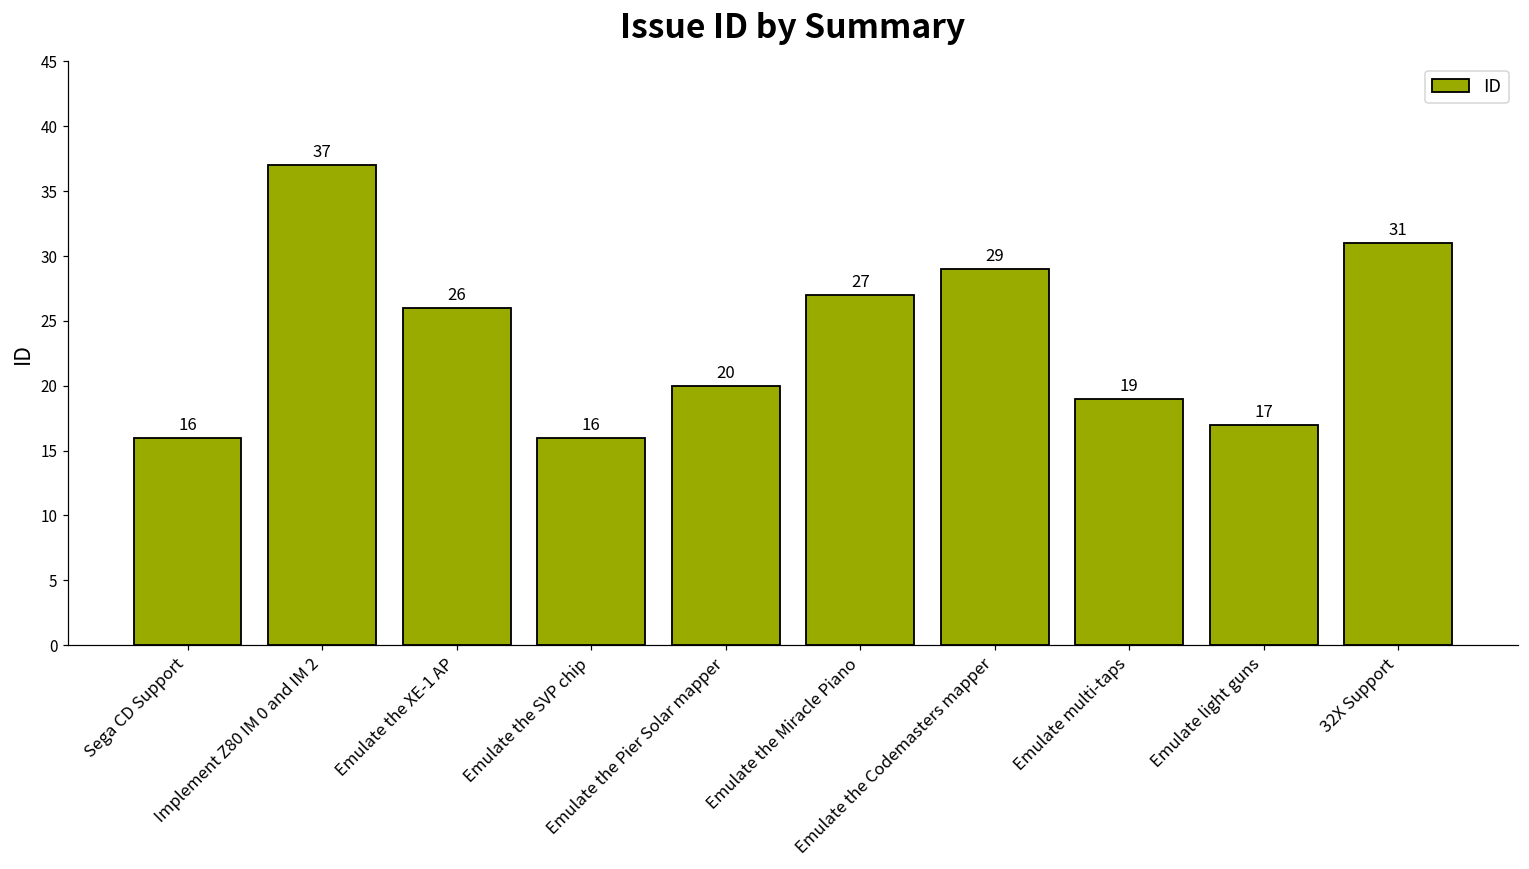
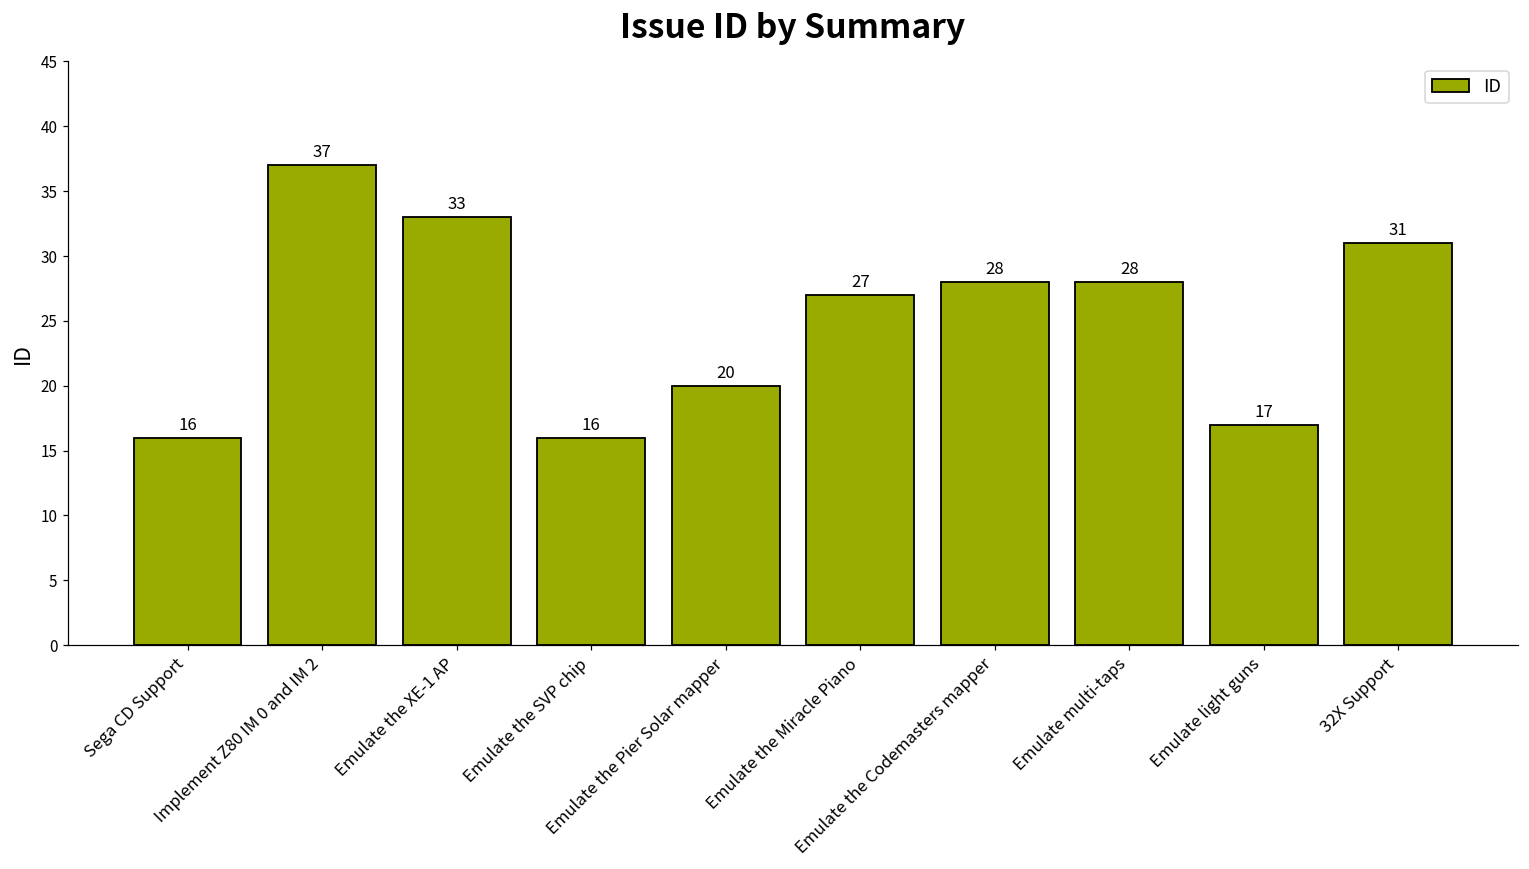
  {
    "Sega CD Support": 16,
    "Implement Z80 IM 0 and IM 2": 37,
-   "Emulate the XE-1 AP": 26,
+   "Emulate the XE-1 AP": 33,
    "Emulate the SVP chip": 16,
    "Emulate the Pier Solar mapper": 20,
    "Emulate the Miracle Piano": 27,
-   "Emulate the Codemasters mapper": 29,
-   "Emulate multi-taps": 19,
+   "Emulate the Codemasters mapper": 28,
+   "Emulate multi-taps": 28,
    "Emulate light guns": 17,
    "32X Support": 31
  }
